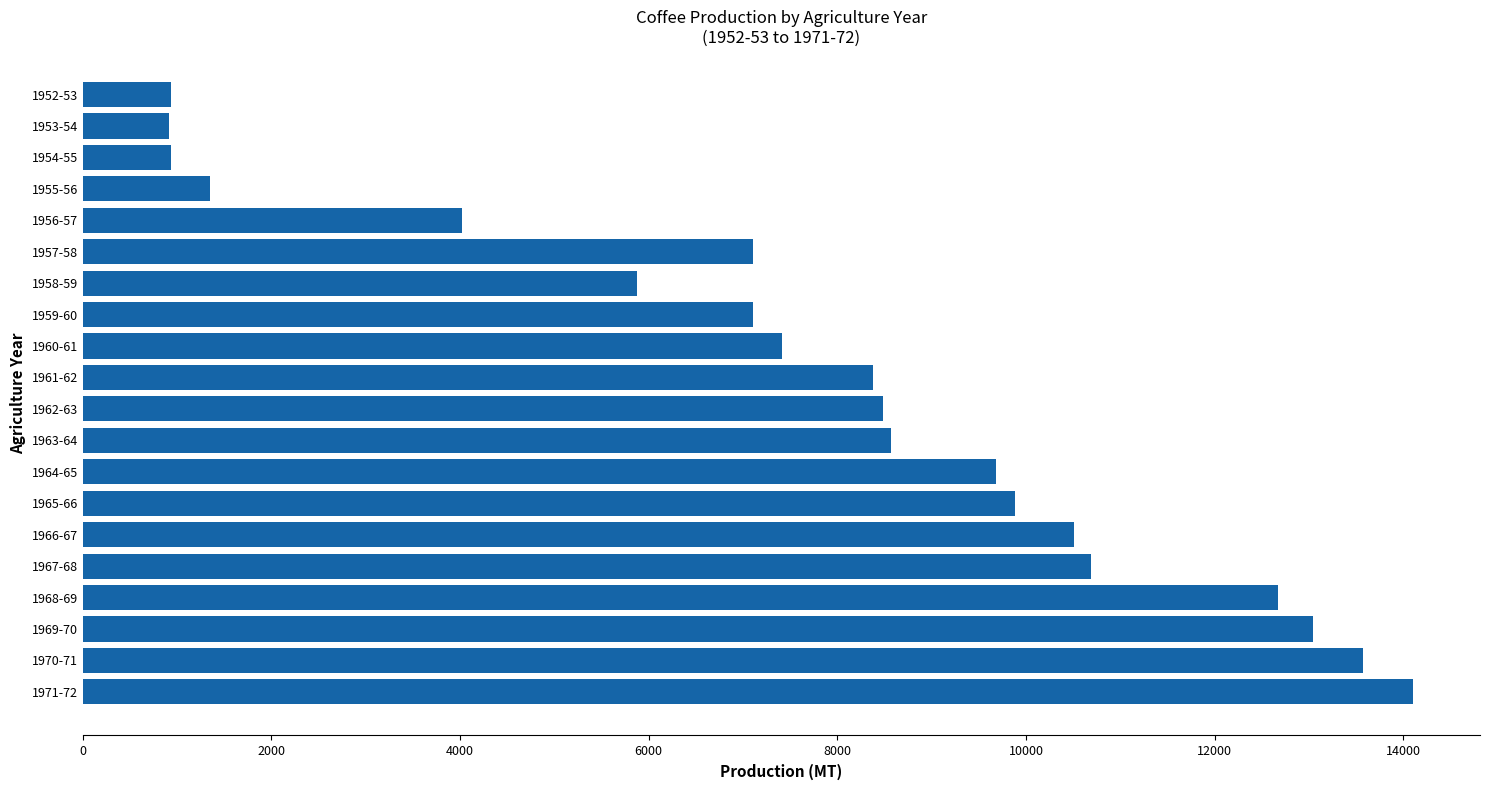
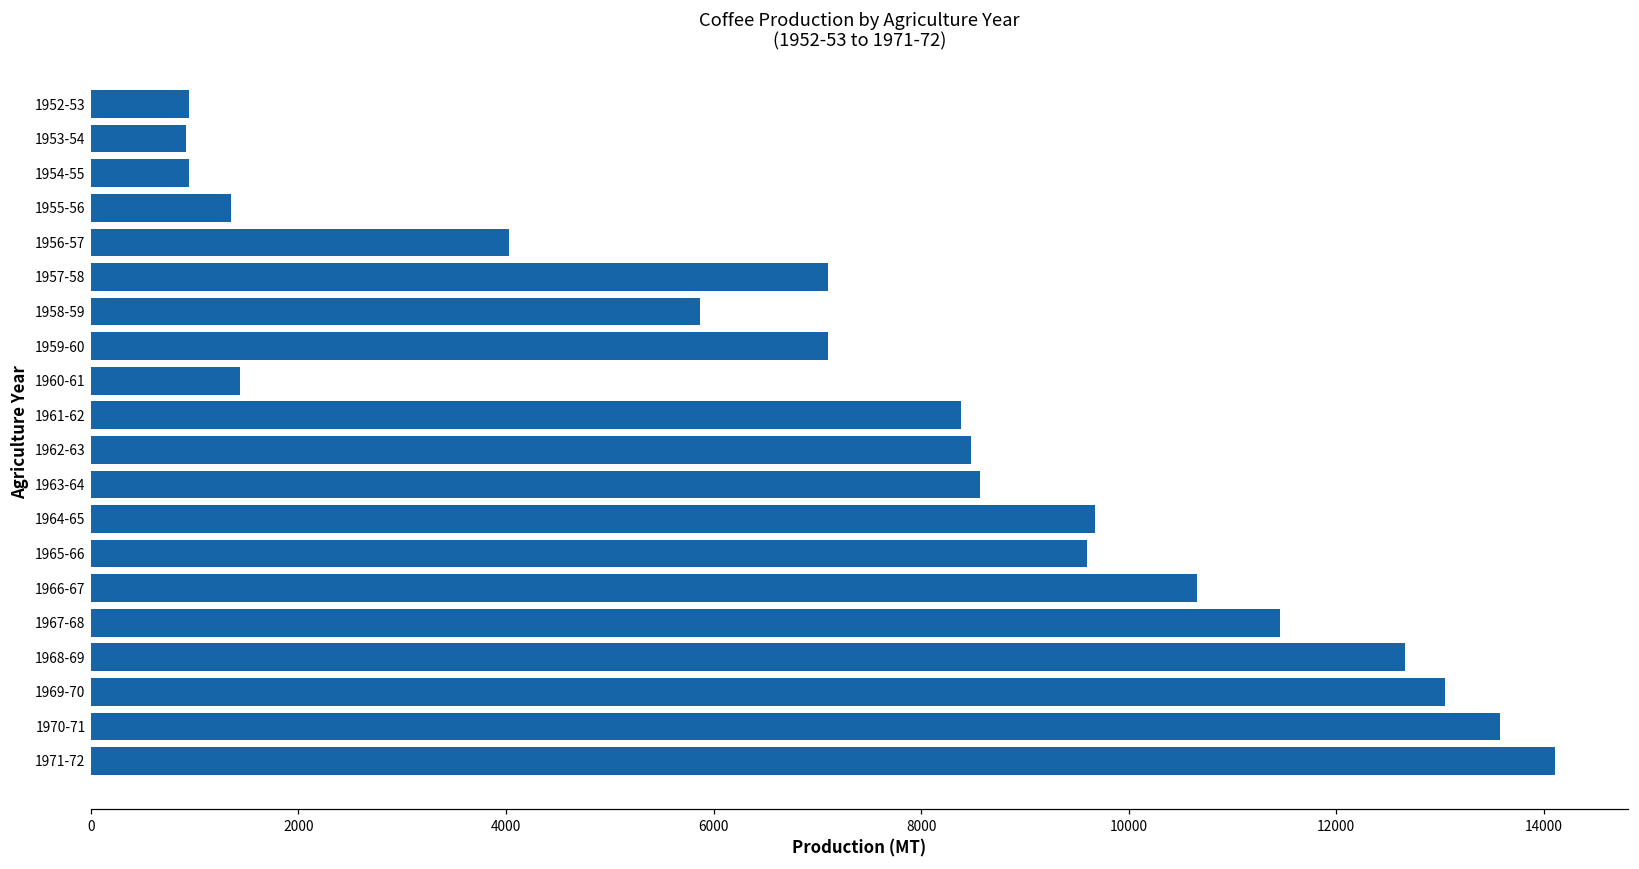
  {
    "1952-53": 900,
    "1953-54": 900,
    "1954-55": 900,
    "1955-56": 1300,
    "1956-57": 4000,
    "1957-58": 7100,
    "1958-59": 5900,
    "1959-60": 7100,
-   "1960-61": 7400,
+   "1960-61": 1400,
    "1961-62": 8400,
    "1962-63": 8500,
    "1963-64": 8600,
    "1964-65": 9700,
-   "1965-66": 9900,
-   "1966-67": 10500,
-   "1967-68": 10700,
+   "1965-66": 9600,
+   "1966-67": 10700,
+   "1967-68": 11500,
    "1968-69": 12700,
    "1969-70": 13000,
    "1970-71": 13600,
    "1971-72": 14100
  }
